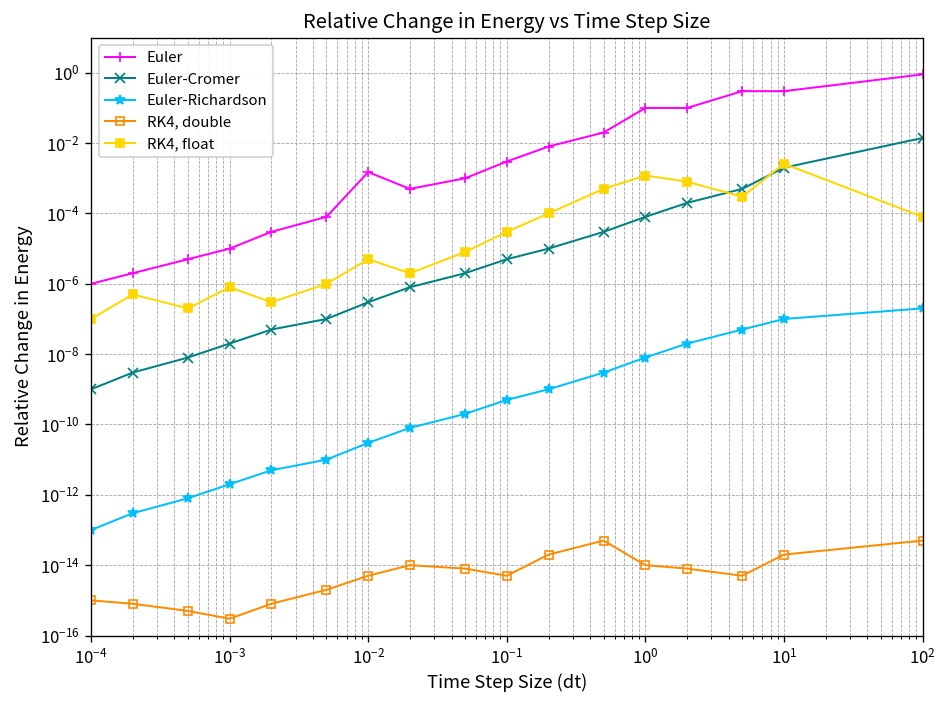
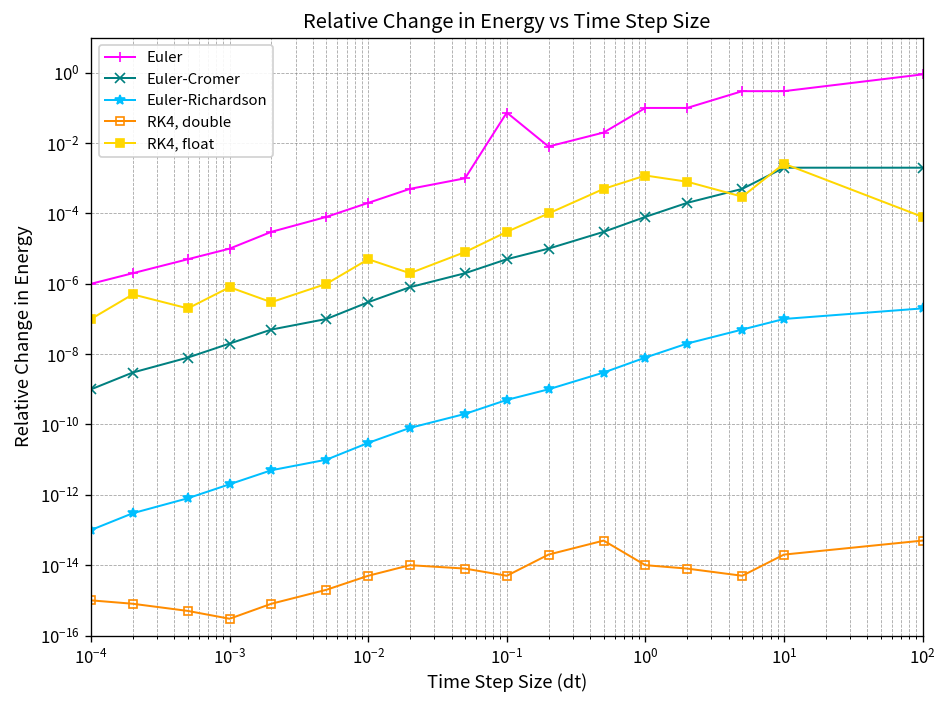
  {
    "Euler": {
      "10^-4": 0.0000010,
      "10^-3": 0.000010,
-     "10^-2": 0.002,
-     "10^-1": 0.003,
+     "10^-2": 0.0002,
+     "10^-1": 0.07,
      "10^0": 0.10,
      "10^1": 0.3,
      "10^2": 0.9
    },
    "Euler-Cromer": {
      "10^-4": 0.0000000010,
      "10^-3": 0.00000002,
      "10^-2": 0.0000003,
      "10^-1": 0.000005,
      "10^0": 0.00008,
      "10^1": 0.002,
-     "10^2": 0.01
+     "10^2": 0.002
    },
    "Euler-Richardson": {
      "10^-4": 0.000000000000,
      "10^-3": 0.000000000002,
      "10^-2": 0.00000000003,
      "10^-1": 0.0000000005,
      "10^0": 0.000000008,
      "10^1": 0.00000010,
      "10^2": 0.0000002
    },
    "RK4, double": {
      "10^-4": 0.000000000000,
      "10^-3": 0.000000000000,
      "10^-2": 0.000000000000,
      "10^-1": 0.000000000000,
      "10^0": 0.000000000000,
      "10^1": 0.000000000000,
      "10^2": 0.000000000000
    },
    "RK4, float": {
      "10^-4": 0.00000010,
      "10^-3": 0.0000008,
      "10^-2": 0.000005,
      "10^-1": 0.00003,
      "10^0": 0.0012,
      "10^1": 0.003,
      "10^2": 0.00008
    }
  }
